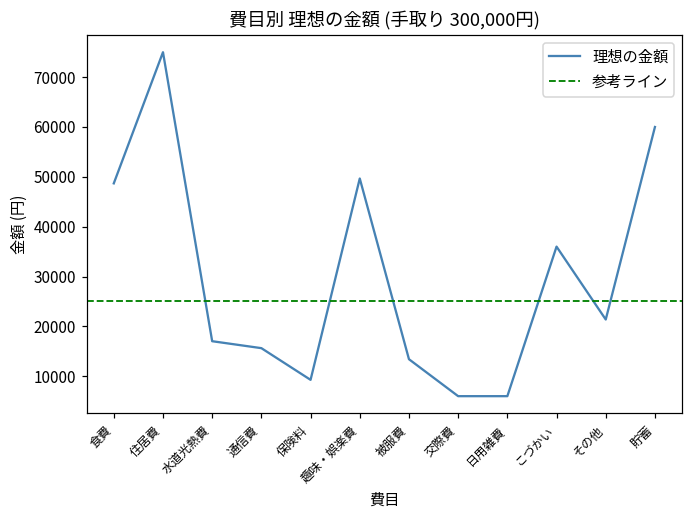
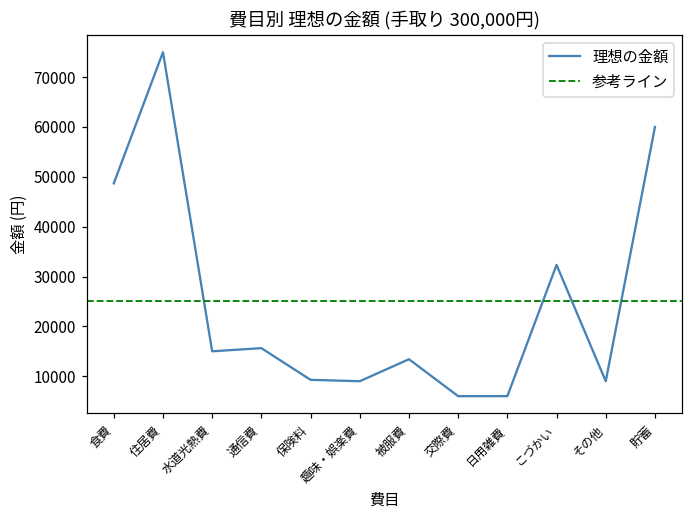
  {
    "食費": 49000,
    "住居費": 75000,
-   "水道光熱費": 17000,
+   "水道光熱費": 15000,
    "通信費": 16000,
    "保険料": 9000,
-   "趣味・娯楽費": 50000,
+   "趣味・娯楽費": 9000,
    "被服費": 13000,
    "交際費": 6000,
    "日用雑費": 6000,
-   "こづかい": 36000,
-   "その他": 21000,
+   "こづかい": 32000,
+   "その他": 9000,
    "貯蓄": 60000
  }
